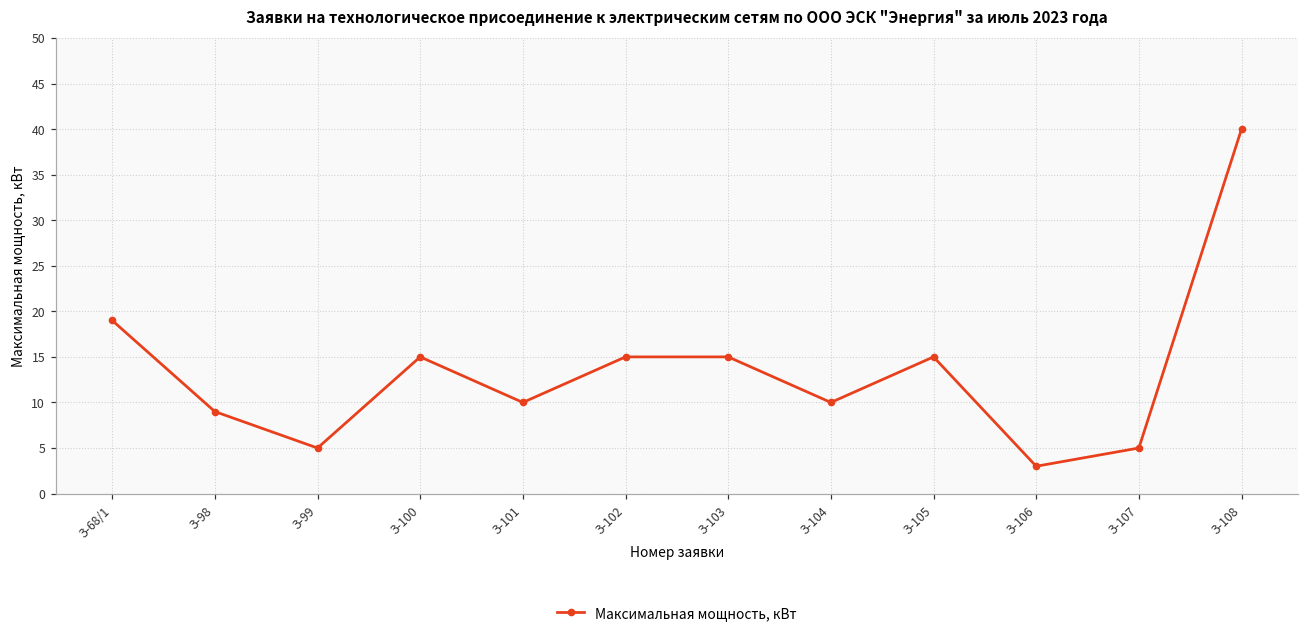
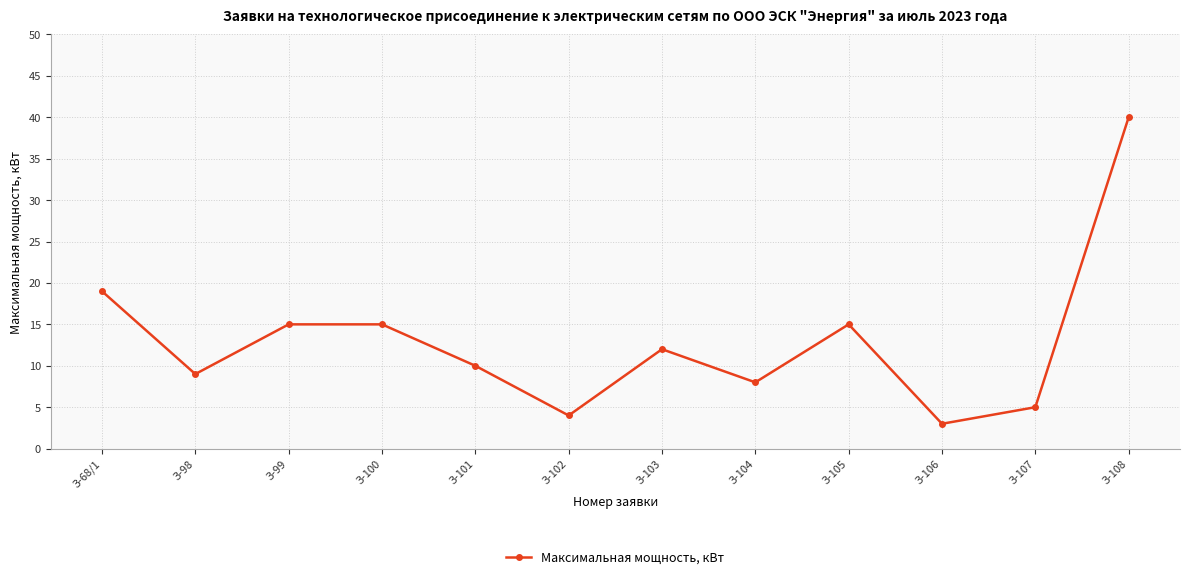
  {
    "З-68/1": 19,
    "З-98": 9,
-   "З-99": 5,
+   "З-99": 15,
    "З-100": 15,
    "З-101": 10,
-   "З-102": 15,
-   "З-103": 15,
-   "З-104": 10,
+   "З-102": 4,
+   "З-103": 12,
+   "З-104": 8,
    "З-105": 15,
    "З-106": 3,
    "З-107": 5,
    "З-108": 40
  }
